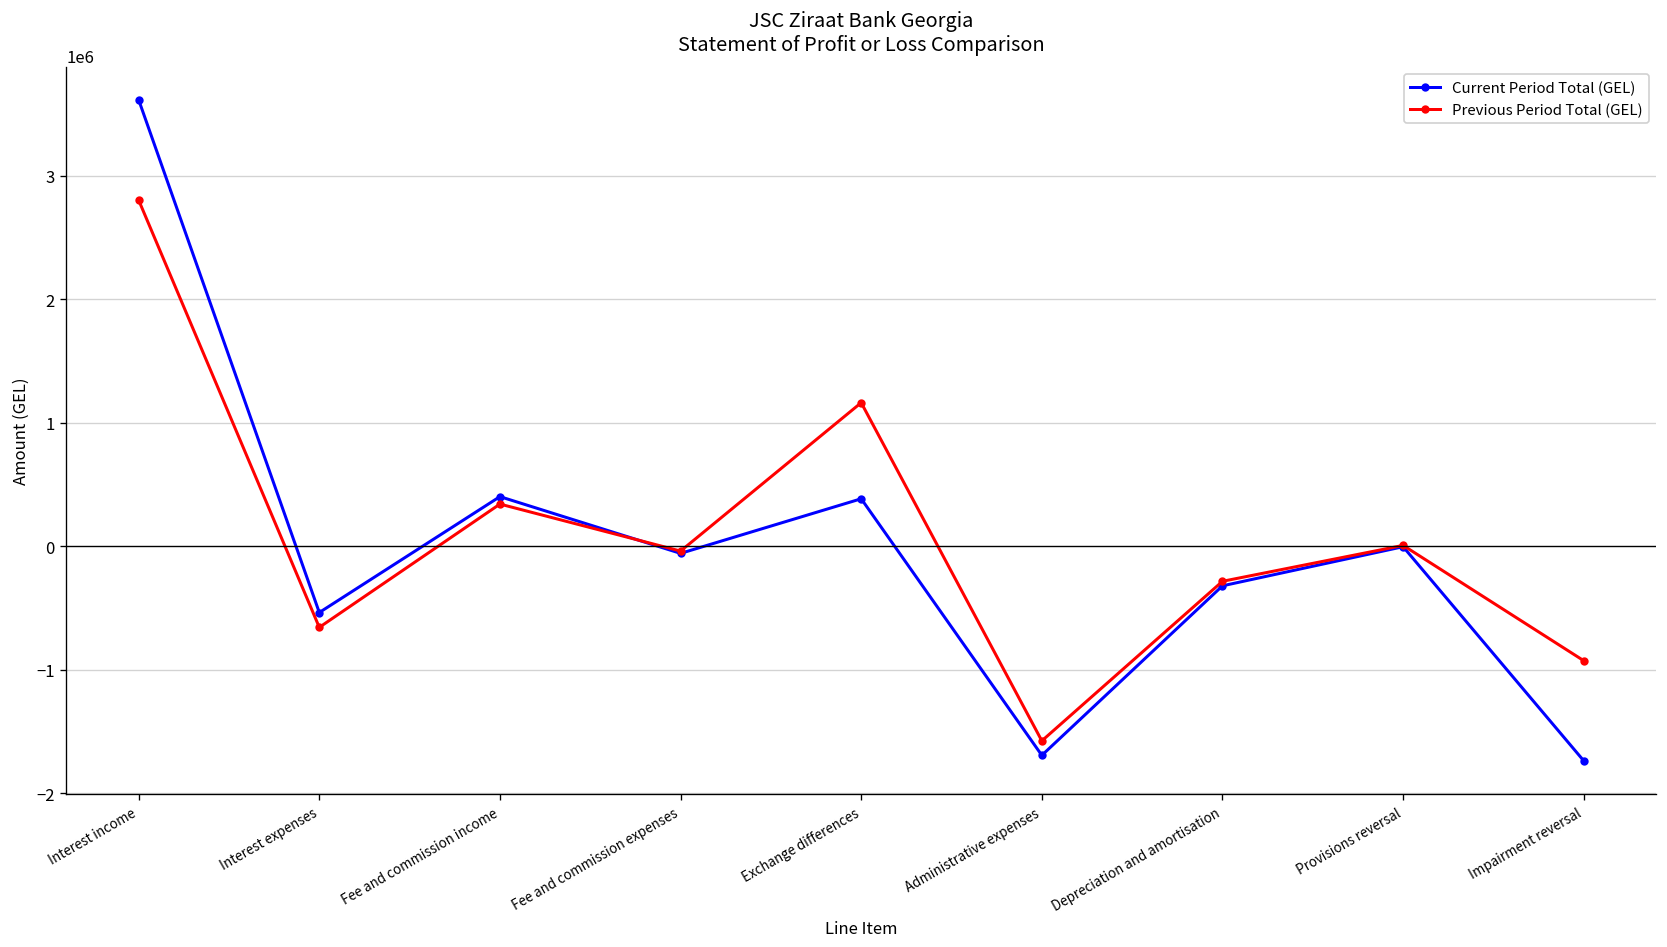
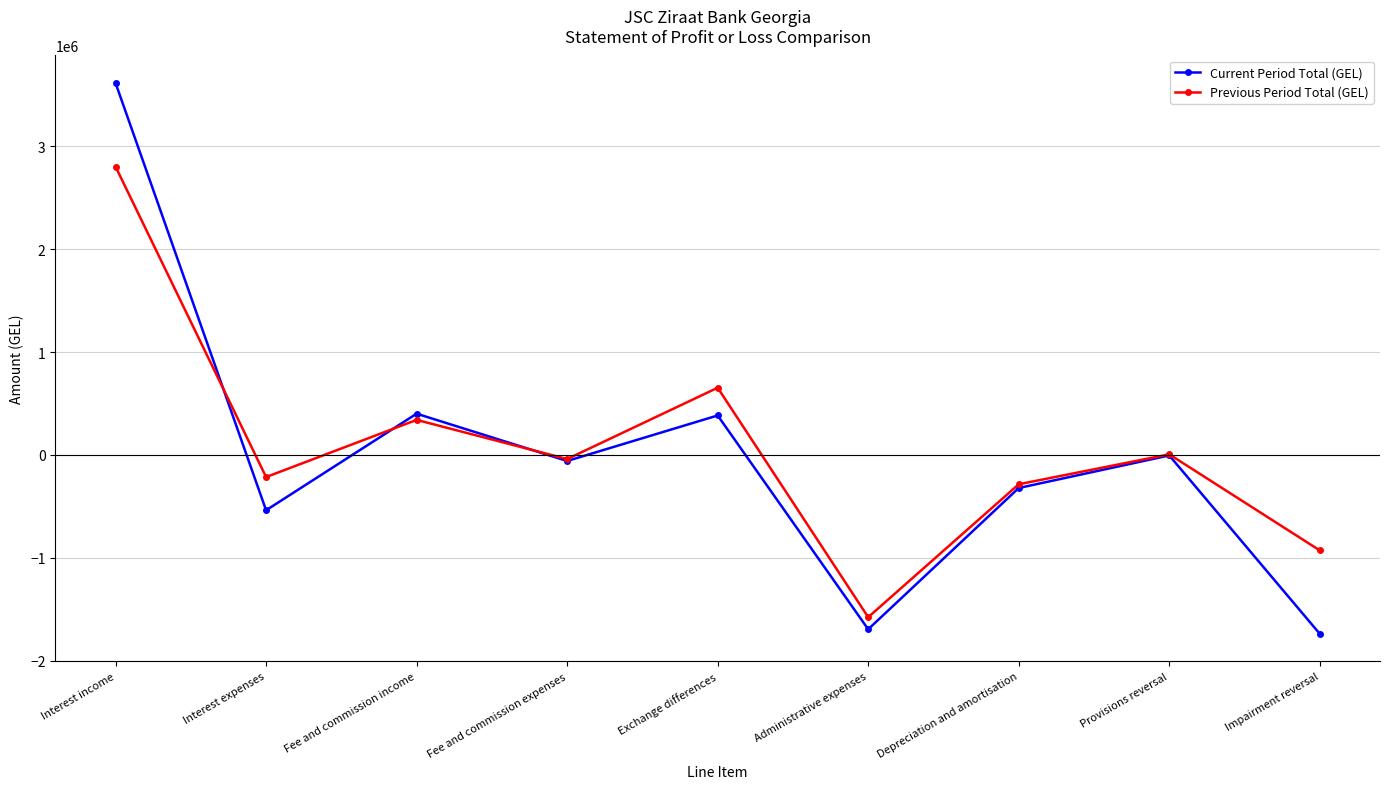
  {
    "Current Period Total (GEL)": {
      "Interest income": 3620000,
      "Interest expenses": -540000,
      "Fee and commission income": 400000,
      "Exchange differences": 380000,
      "Administrative expenses": -1690000,
      "Depreciation and amortisation": -320000,
      "Impairment reversal": -1740000
    },
    "Previous Period Total (GEL)": {
      "Interest income": 2800000,
-     "Interest expenses": -660000,
+     "Interest expenses": -210000,
      "Fee and commission income": 340000,
-     "Exchange differences": 1160000,
+     "Exchange differences": 650000,
      "Administrative expenses": -1580000,
      "Depreciation and amortisation": -280000,
      "Impairment reversal": -930000
    }
  }
